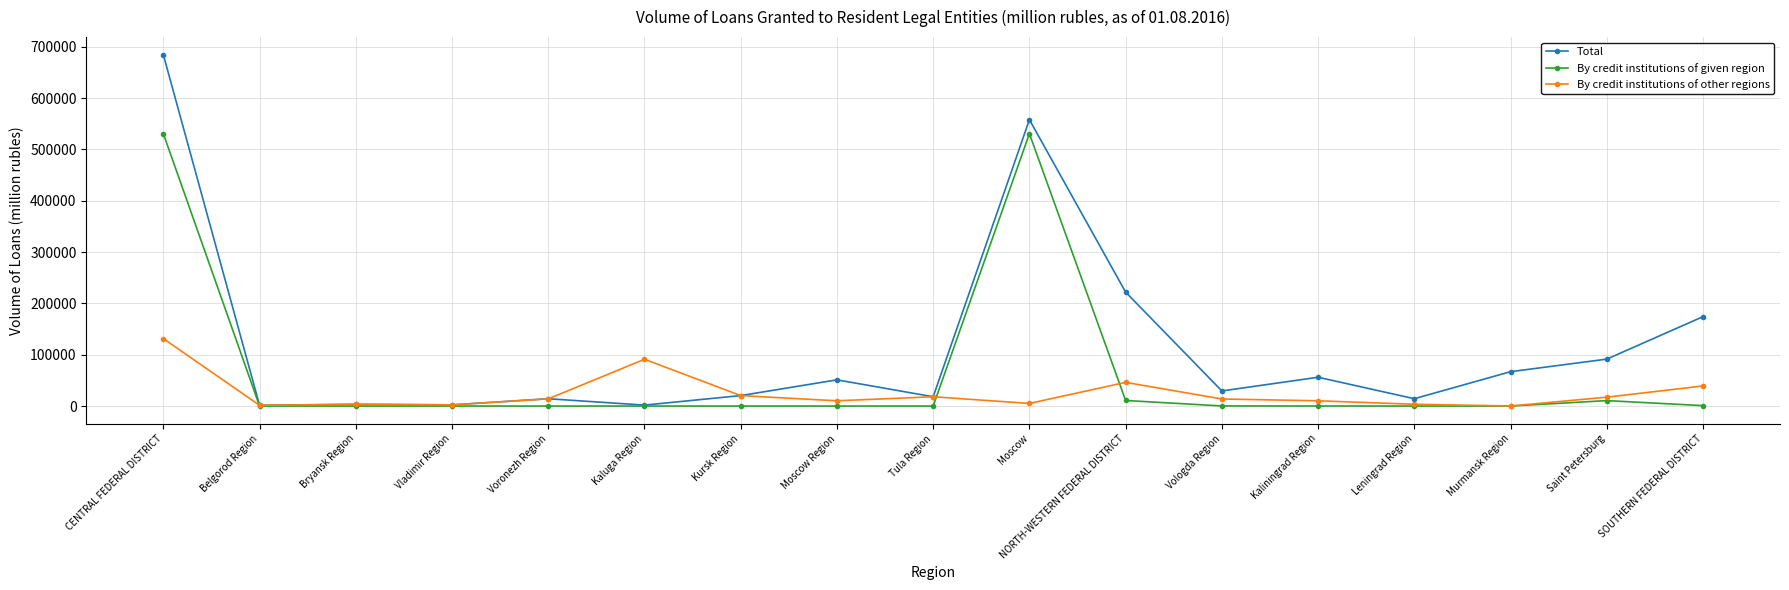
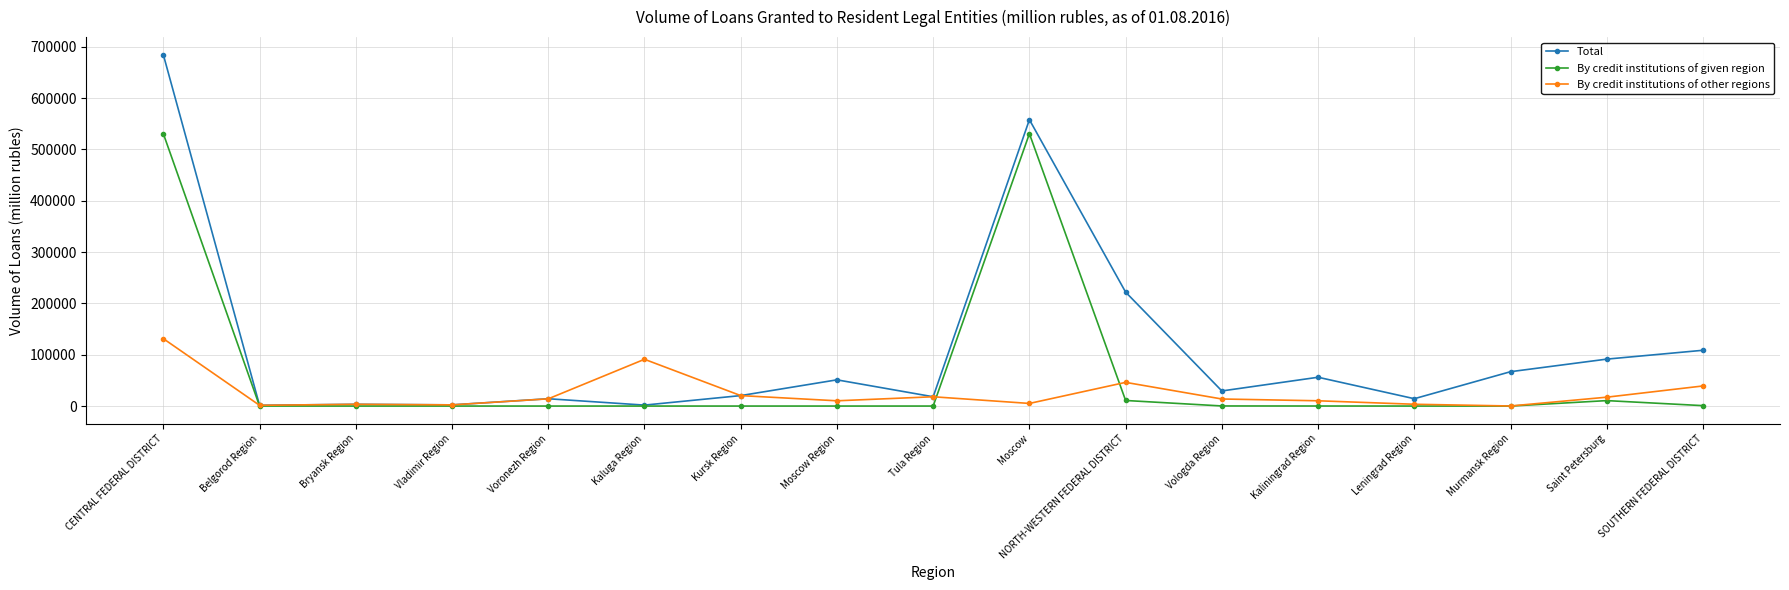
  {
    "Total": {
      "CENTRAL FEDERAL DISTRICT": 680000,
      "Moscow Region": 50000,
      "Moscow": 560000,
      "NORTH-WESTERN FEDERAL DISTRICT": 220000,
      "Vologda Region": 30000,
      "Kaliningrad Region": 60000,
      "Leningrad Region": 10000,
      "Murmansk Region": 70000,
      "Saint Petersburg": 90000,
-     "SOUTHERN FEDERAL DISTRICT": 170000
+     "SOUTHERN FEDERAL DISTRICT": 110000
    },
    "By credit institutions of given region": {
      "CENTRAL FEDERAL DISTRICT": 530000,
      "Voronezh Region": 0,
      "Kursk Region": 0,
      "Moscow Region": 0,
      "Tula Region": 0,
      "Moscow": 530000,
      "NORTH-WESTERN FEDERAL DISTRICT": 10000,
      "Vologda Region": 0,
      "Kaliningrad Region": 0,
      "Saint Petersburg": 10000,
      "SOUTHERN FEDERAL DISTRICT": 0
    },
    "By credit institutions of other regions": {
      "CENTRAL FEDERAL DISTRICT": 130000,
      "Kaluga Region": 90000,
      "Moscow Region": 10000,
      "Moscow": 10000,
      "NORTH-WESTERN FEDERAL DISTRICT": 50000,
      "Vologda Region": 10000,
      "Kaliningrad Region": 10000,
      "Saint Petersburg": 20000,
      "SOUTHERN FEDERAL DISTRICT": 40000
    }
  }
